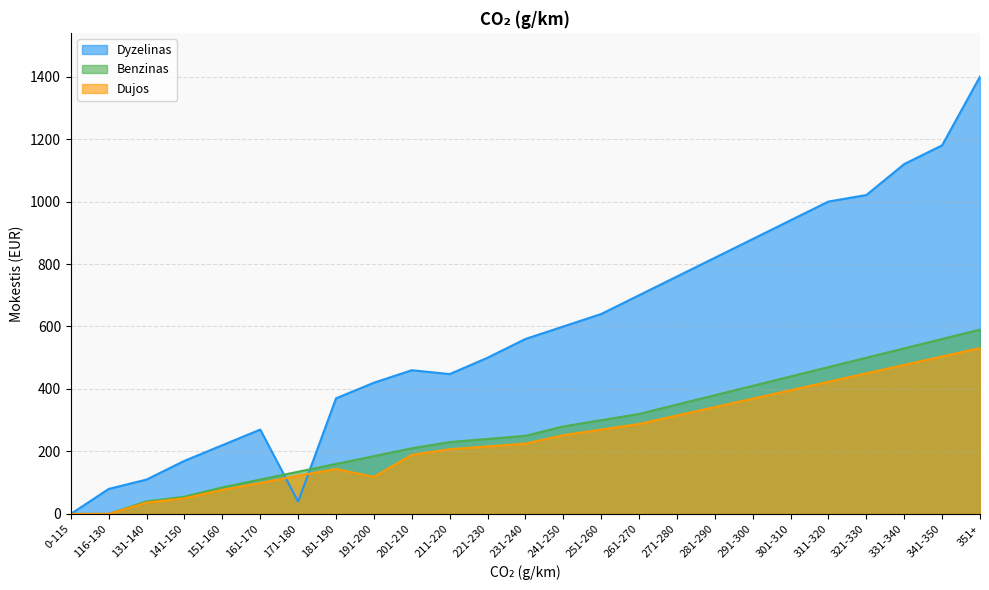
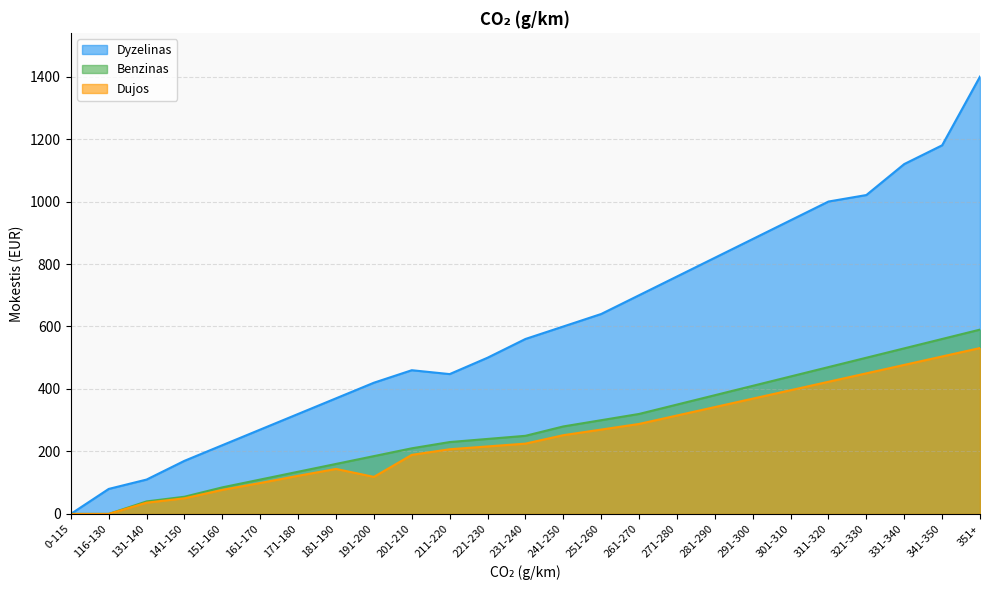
  {
    "Dyzelinas": {
      "116-130": 80,
      "131-140": 110,
      "141-150": 170,
      "151-160": 220,
      "161-170": 270,
-     "171-180": 40,
+     "171-180": 320,
      "181-190": 370,
      "191-200": 420,
      "201-210": 460,
      "211-220": 450,
      "221-230": 500,
      "231-240": 560,
      "241-250": 600,
      "251-260": 640,
      "261-270": 700,
      "271-280": 760,
      "281-290": 820,
      "291-300": 880,
      "301-310": 940,
      "311-320": 1000,
      "321-330": 1020,
      "331-340": 1120,
      "341-350": 1180,
      "351+": 1400
    },
    "Benzinas": {
      "161-170": 110,
      "171-180": 140,
      "181-190": 160,
      "191-200": 190,
      "201-210": 210,
      "211-220": 230,
      "221-230": 240,
      "231-240": 250,
      "241-250": 280,
      "251-260": 300,
      "261-270": 320,
      "271-280": 350,
      "281-290": 380,
      "291-300": 410,
      "301-310": 440,
      "311-320": 470,
      "321-330": 500,
      "331-340": 530,
      "341-350": 560,
      "351+": 590
    },
    "Dujos": {
      "161-170": 100,
      "171-180": 120,
      "181-190": 140,
      "191-200": 120,
      "201-210": 190,
      "211-220": 210,
      "221-230": 220,
      "231-240": 230,
      "241-250": 250,
      "251-260": 270,
      "261-270": 290,
      "271-280": 320,
      "281-290": 340,
      "291-300": 370,
      "301-310": 400,
      "311-320": 420,
      "321-330": 450,
      "331-340": 480,
      "341-350": 500,
      "351+": 530
    }
  }
